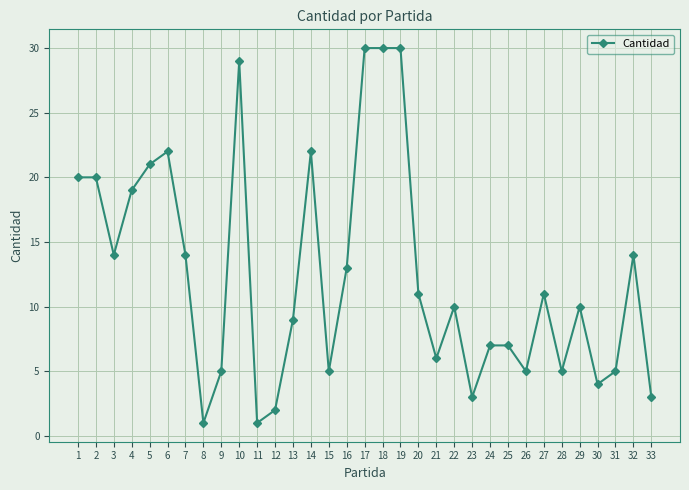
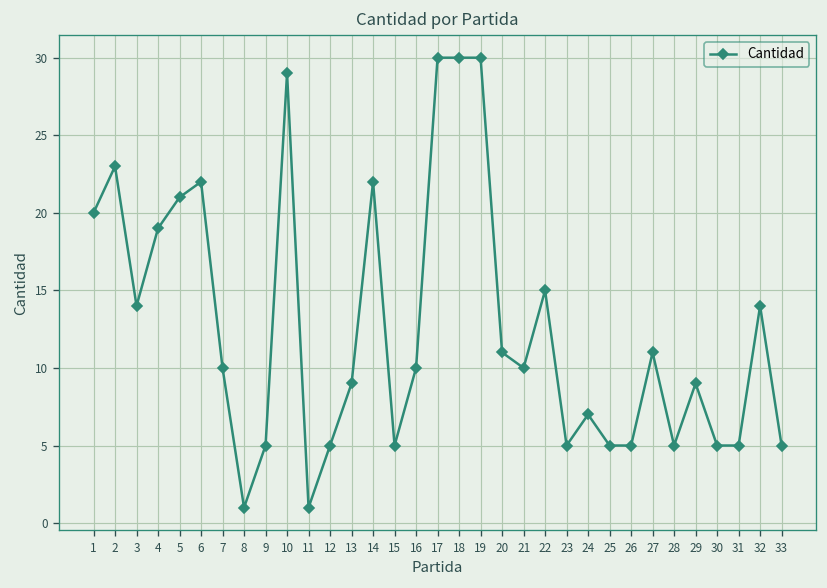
  {
    "1": 20,
-   "2": 20,
+   "2": 23,
    "3": 14,
    "4": 19,
    "5": 21,
    "6": 22,
-   "7": 14,
+   "7": 10,
    "8": 1,
    "9": 5,
    "10": 29,
    "11": 1,
-   "12": 2,
+   "12": 5,
    "13": 9,
    "14": 22,
    "15": 5,
-   "16": 13,
+   "16": 10,
    "17": 30,
    "18": 30,
    "19": 30,
    "20": 11,
-   "21": 6,
-   "22": 10,
-   "23": 3,
+   "21": 10,
+   "22": 15,
+   "23": 5,
    "24": 7,
-   "25": 7,
+   "25": 5,
    "26": 5,
    "27": 11,
    "28": 5,
-   "29": 10,
-   "30": 4,
+   "29": 9,
+   "30": 5,
    "31": 5,
    "32": 14,
-   "33": 3
+   "33": 5
  }
